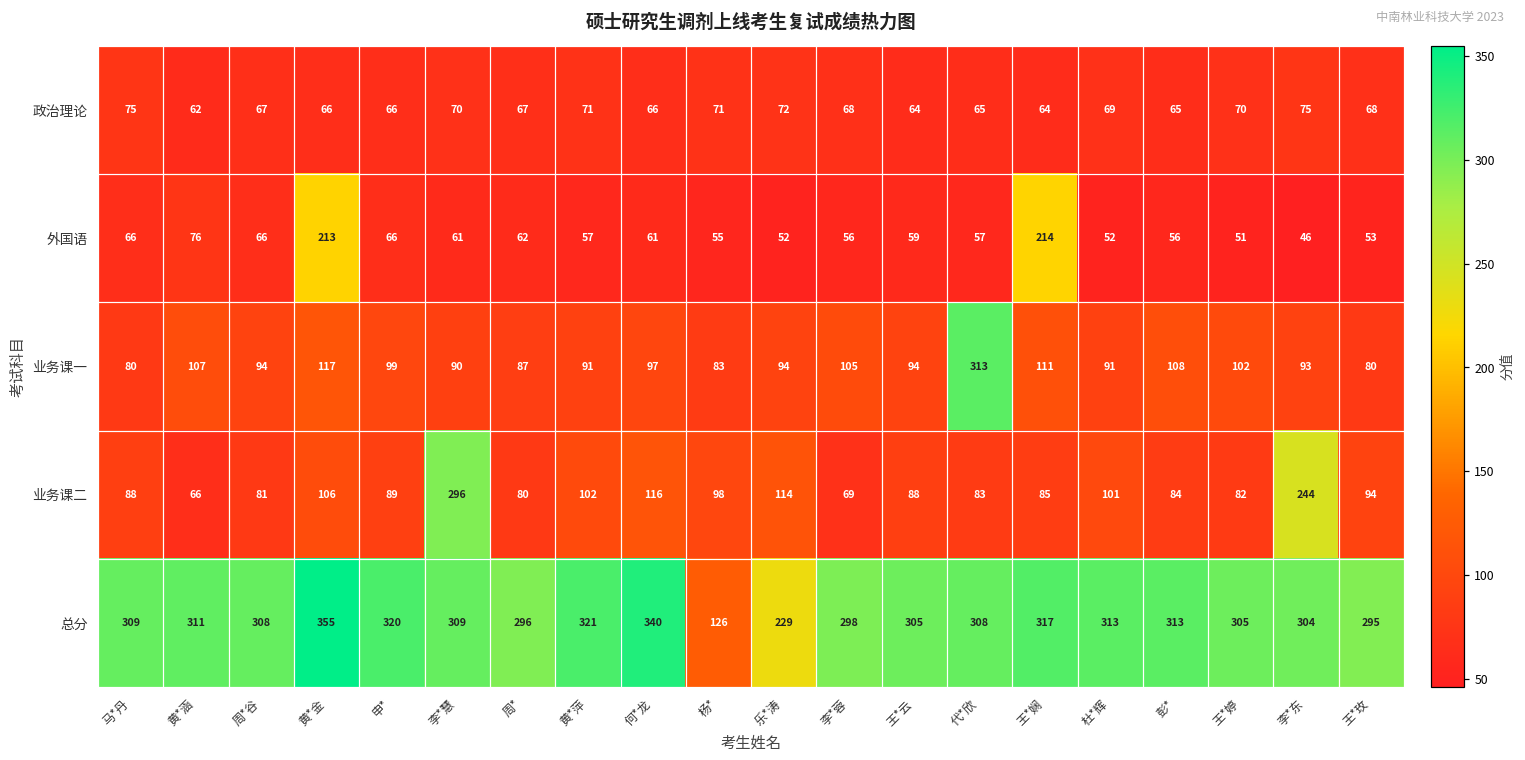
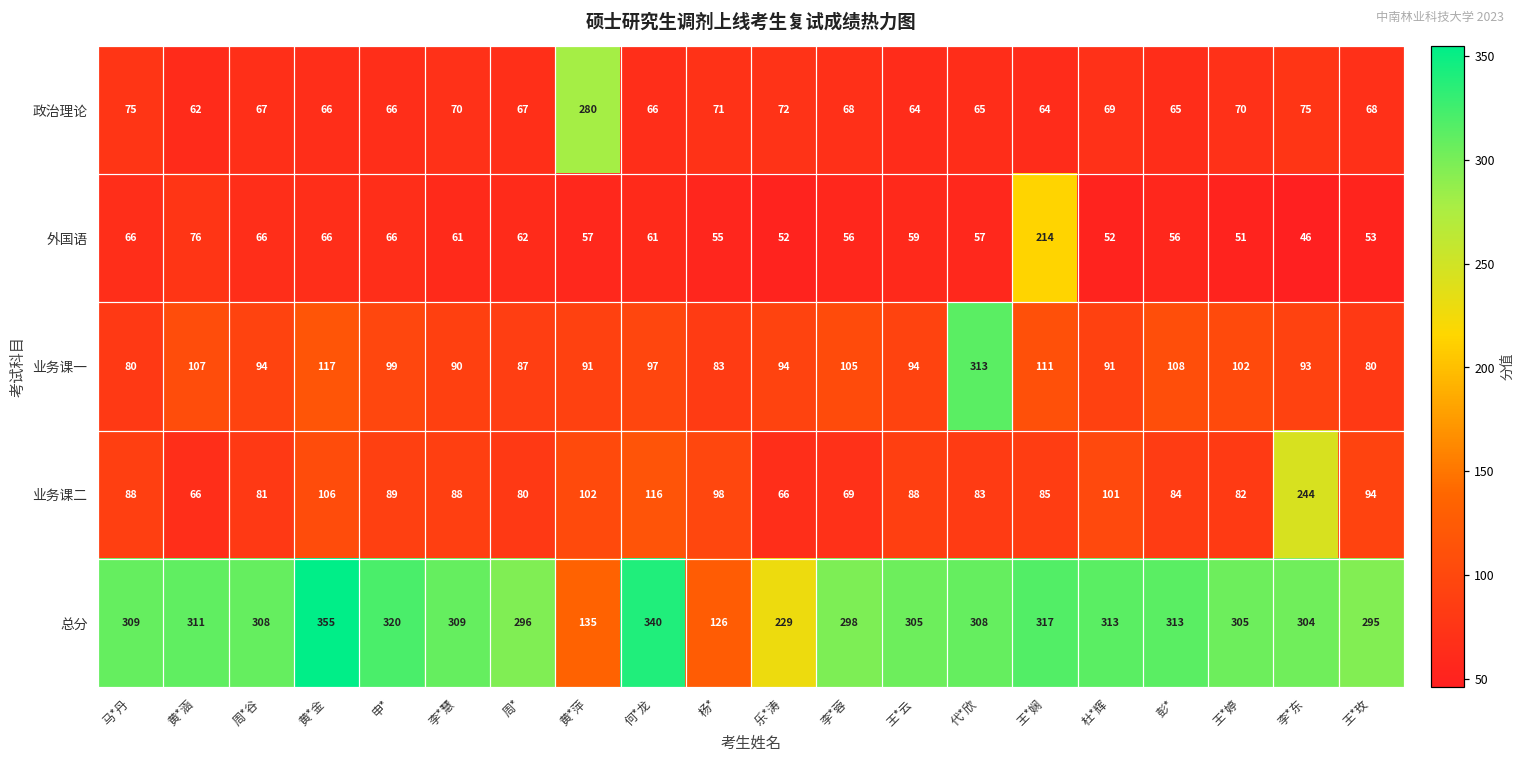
  {
    "政治理论": {
      "马*丹": 75,
      "黄*涵": 62,
      "周*谷": 67,
      "黄*金": 66,
      "申*": 66,
      "李*慧": 70,
      "周*": 67,
-     "黄*萍": 71,
+     "黄*萍": 280,
      "何*龙": 66,
      "杨*": 71,
      "乐*涛": 72,
      "李*蓉": 68,
      "王*云": 64,
      "代*欣": 65,
      "王*娴": 64,
      "杜*辉": 69,
      "彭*": 65,
      "王*婷": 70,
      "李*东": 75,
      "王*玫": 68
    },
    "外国语": {
      "马*丹": 66,
      "黄*涵": 76,
      "周*谷": 66,
-     "黄*金": 213,
+     "黄*金": 66,
      "申*": 66,
      "李*慧": 61,
      "周*": 62,
      "黄*萍": 57,
      "何*龙": 61,
      "杨*": 55,
      "乐*涛": 52,
      "李*蓉": 56,
      "王*云": 59,
      "代*欣": 57,
      "王*娴": 214,
      "杜*辉": 52,
      "彭*": 56,
      "王*婷": 51,
      "李*东": 46,
      "王*玫": 53
    },
    "业务课一": {
      "马*丹": 80,
      "黄*涵": 107,
      "周*谷": 94,
      "黄*金": 117,
      "申*": 99,
      "李*慧": 90,
      "周*": 87,
      "黄*萍": 91,
      "何*龙": 97,
      "杨*": 83,
      "乐*涛": 94,
      "李*蓉": 105,
      "王*云": 94,
      "代*欣": 313,
      "王*娴": 111,
      "杜*辉": 91,
      "彭*": 108,
      "王*婷": 102,
      "李*东": 93,
      "王*玫": 80
    },
    "业务课二": {
      "马*丹": 88,
      "黄*涵": 66,
      "周*谷": 81,
      "黄*金": 106,
      "申*": 89,
-     "李*慧": 296,
+     "李*慧": 88,
      "周*": 80,
      "黄*萍": 102,
      "何*龙": 116,
      "杨*": 98,
-     "乐*涛": 114,
+     "乐*涛": 66,
      "李*蓉": 69,
      "王*云": 88,
      "代*欣": 83,
      "王*娴": 85,
      "杜*辉": 101,
      "彭*": 84,
      "王*婷": 82,
      "李*东": 244,
      "王*玫": 94
    },
    "总分": {
      "马*丹": 309,
      "黄*涵": 311,
      "周*谷": 308,
      "黄*金": 355,
      "申*": 320,
      "李*慧": 309,
      "周*": 296,
-     "黄*萍": 321,
+     "黄*萍": 135,
      "何*龙": 340,
      "杨*": 126,
      "乐*涛": 229,
      "李*蓉": 298,
      "王*云": 305,
      "代*欣": 308,
      "王*娴": 317,
      "杜*辉": 313,
      "彭*": 313,
      "王*婷": 305,
      "李*东": 304,
      "王*玫": 295
    }
  }
